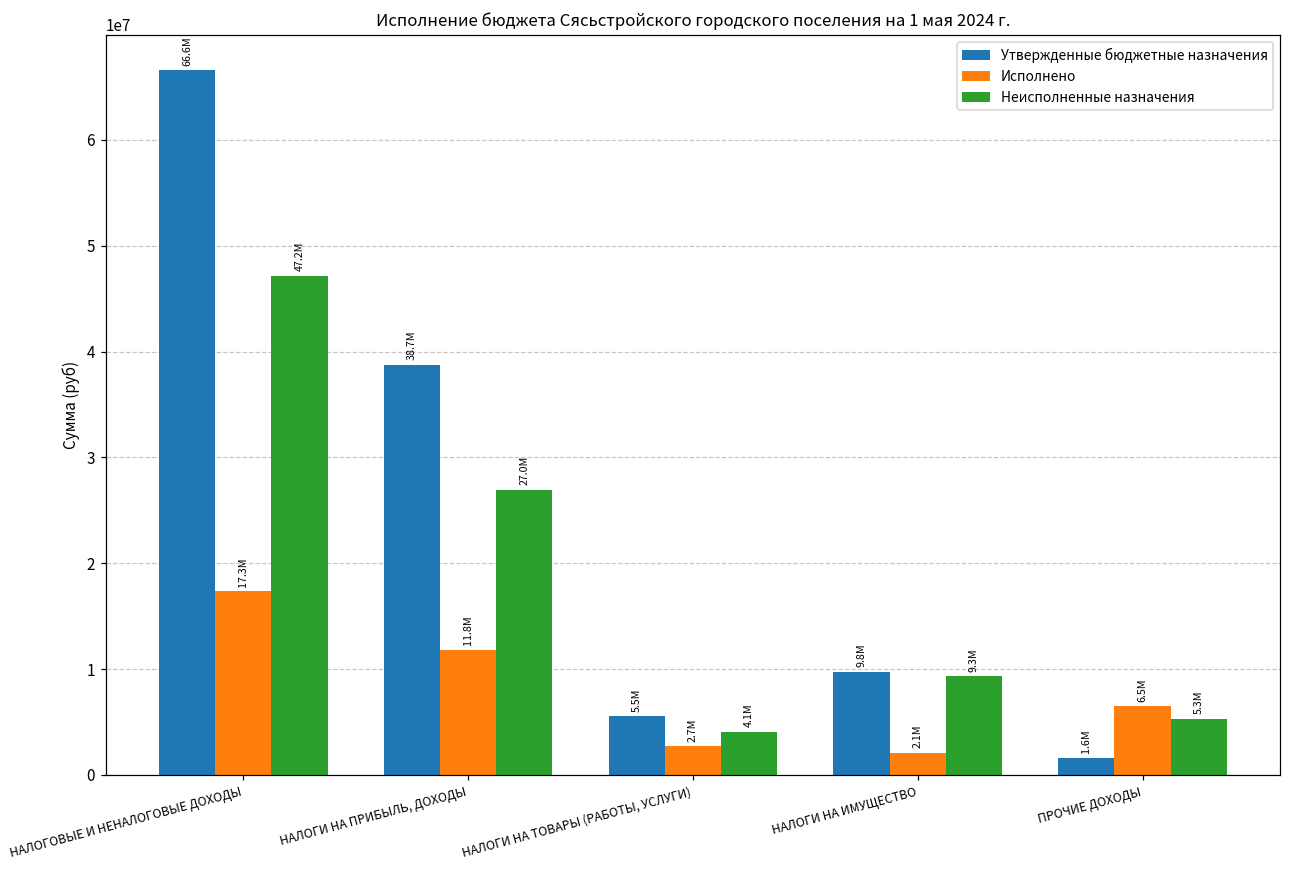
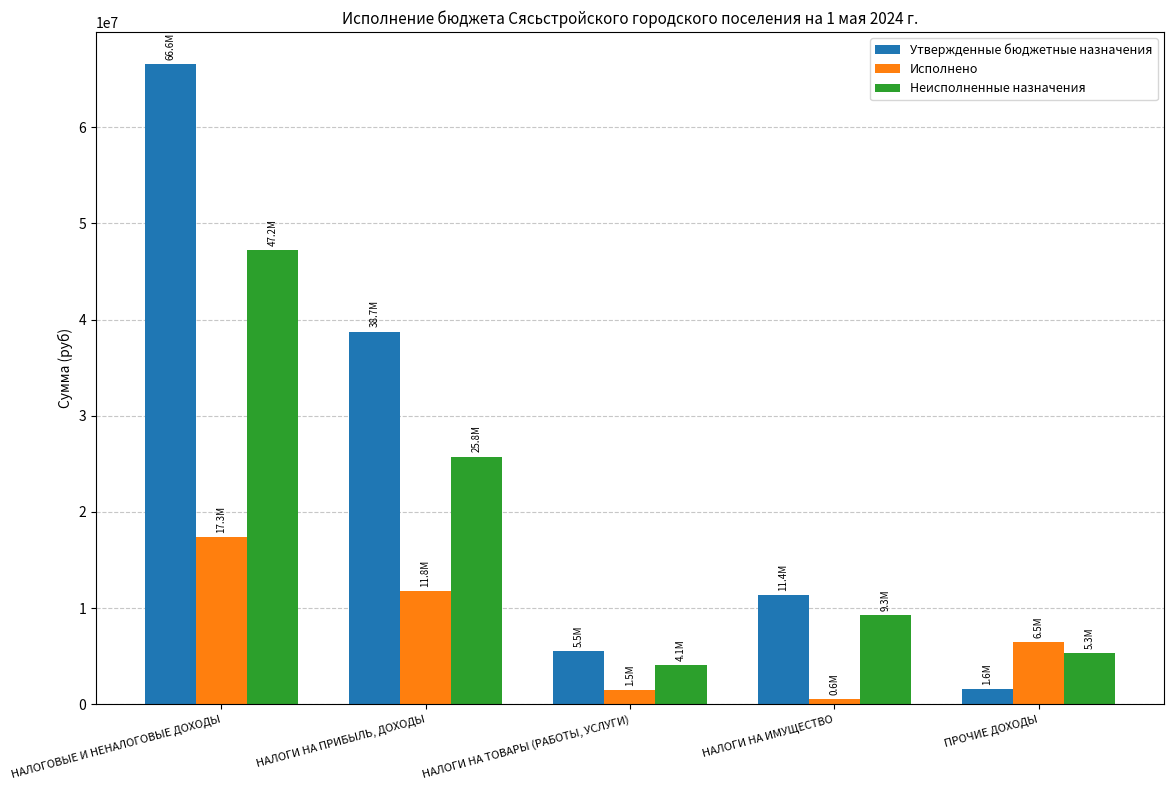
  {
    "Утвержденные бюджетные назначения": {
      "НАЛОГОВЫЕ И НЕНАЛОГОВЫЕ ДОХОДЫ": "66.6M",
      "НАЛОГИ НА ПРИБЫЛЬ, ДОХОДЫ": "38.7M",
      "НАЛОГИ НА ТОВАРЫ (РАБОТЫ, УСЛУГИ)": "5.5M",
-     "НАЛОГИ НА ИМУЩЕСТВО": "9.8M",
+     "НАЛОГИ НА ИМУЩЕСТВО": "11.4M",
      "ПРОЧИЕ ДОХОДЫ": "1.6M"
    },
    "Исполнено": {
      "НАЛОГОВЫЕ И НЕНАЛОГОВЫЕ ДОХОДЫ": "17.3M",
      "НАЛОГИ НА ПРИБЫЛЬ, ДОХОДЫ": "11.8M",
-     "НАЛОГИ НА ТОВАРЫ (РАБОТЫ, УСЛУГИ)": "2.7M",
-     "НАЛОГИ НА ИМУЩЕСТВО": "2.1M",
+     "НАЛОГИ НА ТОВАРЫ (РАБОТЫ, УСЛУГИ)": "1.5M",
+     "НАЛОГИ НА ИМУЩЕСТВО": "0.6M",
      "ПРОЧИЕ ДОХОДЫ": "6.5M"
    },
    "Неисполненные назначения": {
      "НАЛОГОВЫЕ И НЕНАЛОГОВЫЕ ДОХОДЫ": "47.2M",
-     "НАЛОГИ НА ПРИБЫЛЬ, ДОХОДЫ": "27.0M",
+     "НАЛОГИ НА ПРИБЫЛЬ, ДОХОДЫ": "25.8M",
      "НАЛОГИ НА ТОВАРЫ (РАБОТЫ, УСЛУГИ)": "4.1M",
      "НАЛОГИ НА ИМУЩЕСТВО": "9.3M",
      "ПРОЧИЕ ДОХОДЫ": "5.3M"
    }
  }
